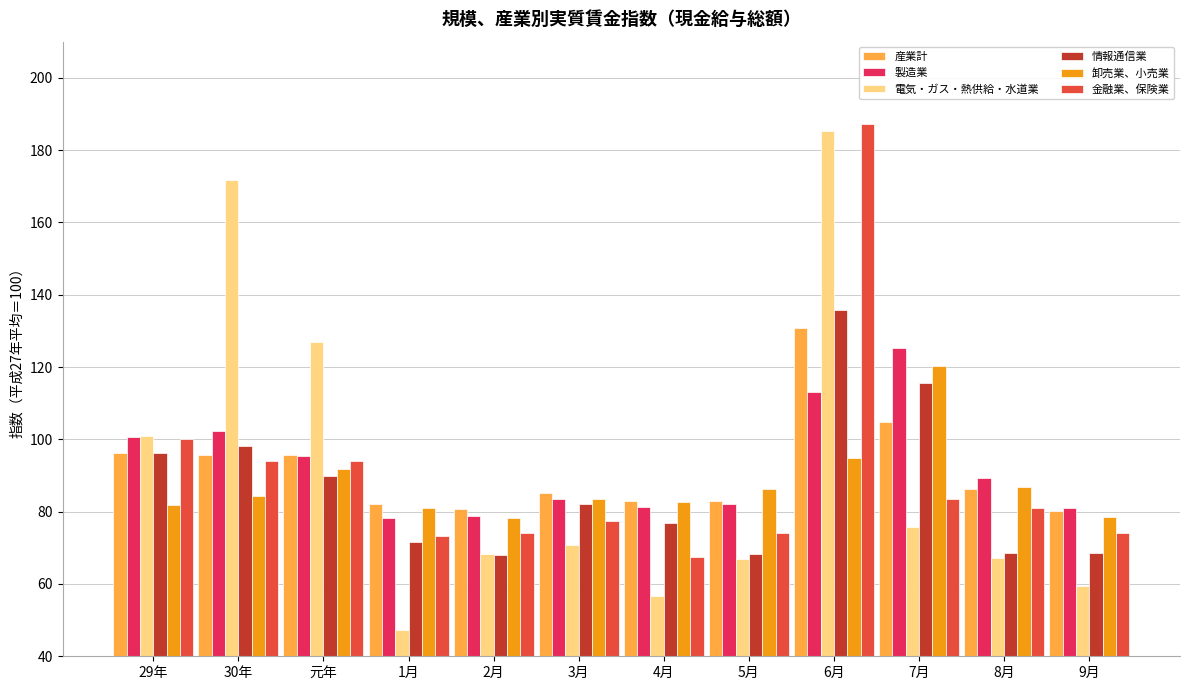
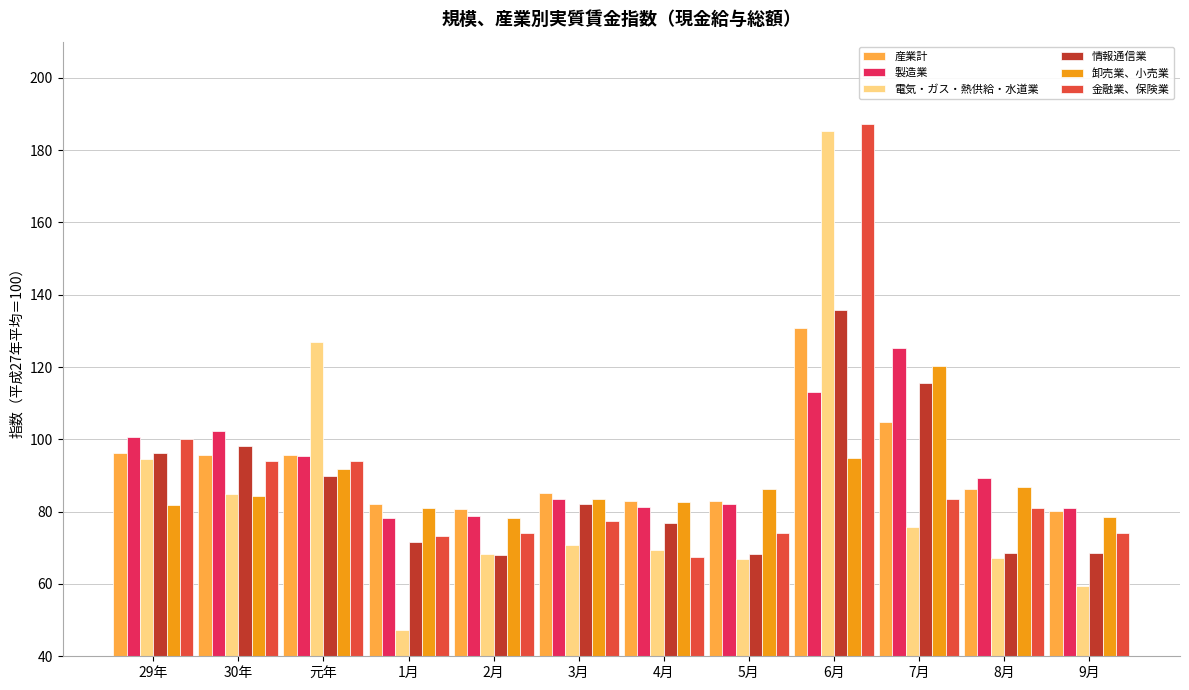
  {
    "電気・ガス・熱供給・水道業": {
-     "29年": 101,
-     "30年": 172,
+     "29年": 95,
+     "30年": 85,
      "元年": 127,
      "1月": 47,
      "2月": 68,
      "3月": 71,
-     "4月": 57,
+     "4月": 69,
      "5月": 67,
      "6月": 185,
      "7月": 76,
      "8月": 67,
      "9月": 59
    }
  }
